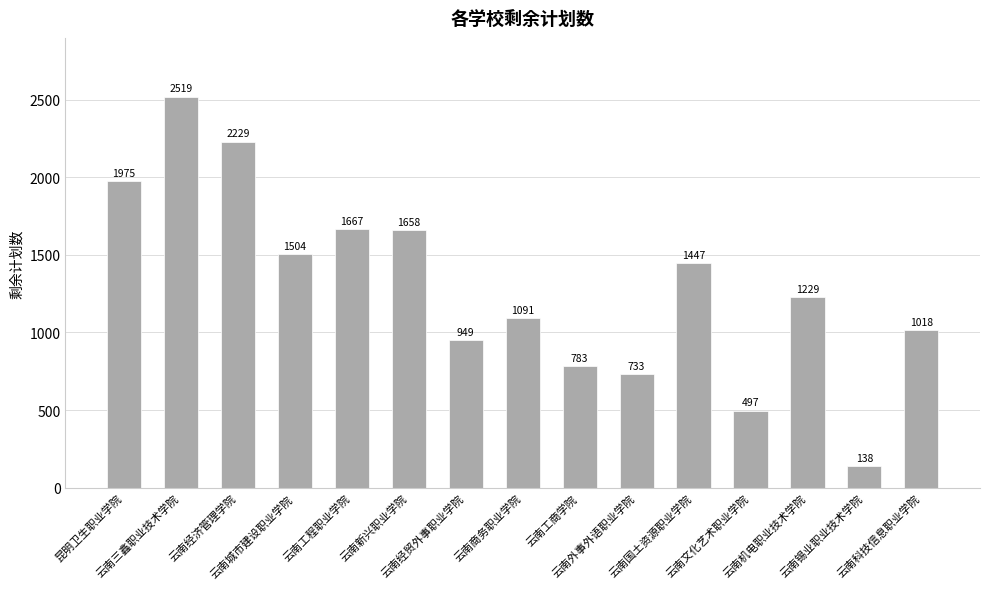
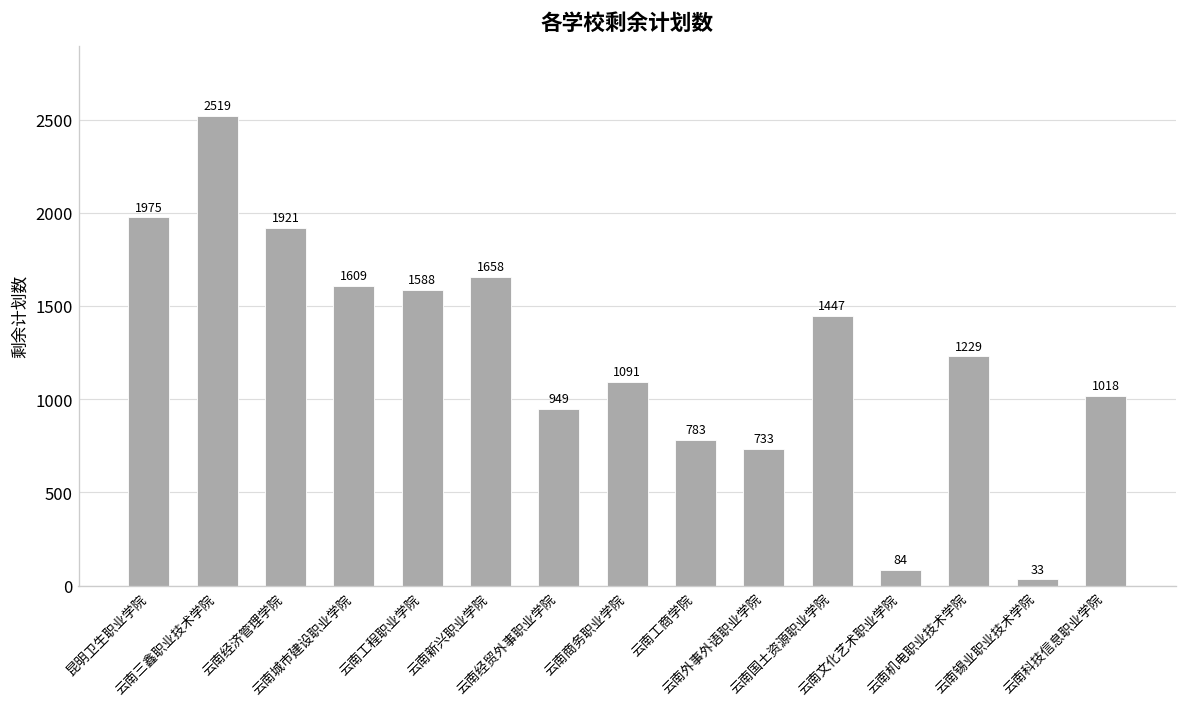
  {
    "昆明卫生职业学院": 1975,
    "云南三鑫职业技术学院": 2519,
-   "云南经济管理学院": 2229,
-   "云南城市建设职业学院": 1504,
-   "云南工程职业学院": 1667,
+   "云南经济管理学院": 1921,
+   "云南城市建设职业学院": 1609,
+   "云南工程职业学院": 1588,
    "云南新兴职业学院": 1658,
    "云南经贸外事职业学院": 949,
    "云南商务职业学院": 1091,
    "云南工商学院": 783,
    "云南外事外语职业学院": 733,
    "云南国土资源职业学院": 1447,
-   "云南文化艺术职业学院": 497,
+   "云南文化艺术职业学院": 84,
    "云南机电职业技术学院": 1229,
-   "云南锡业职业技术学院": 138,
+   "云南锡业职业技术学院": 33,
    "云南科技信息职业学院": 1018
  }
